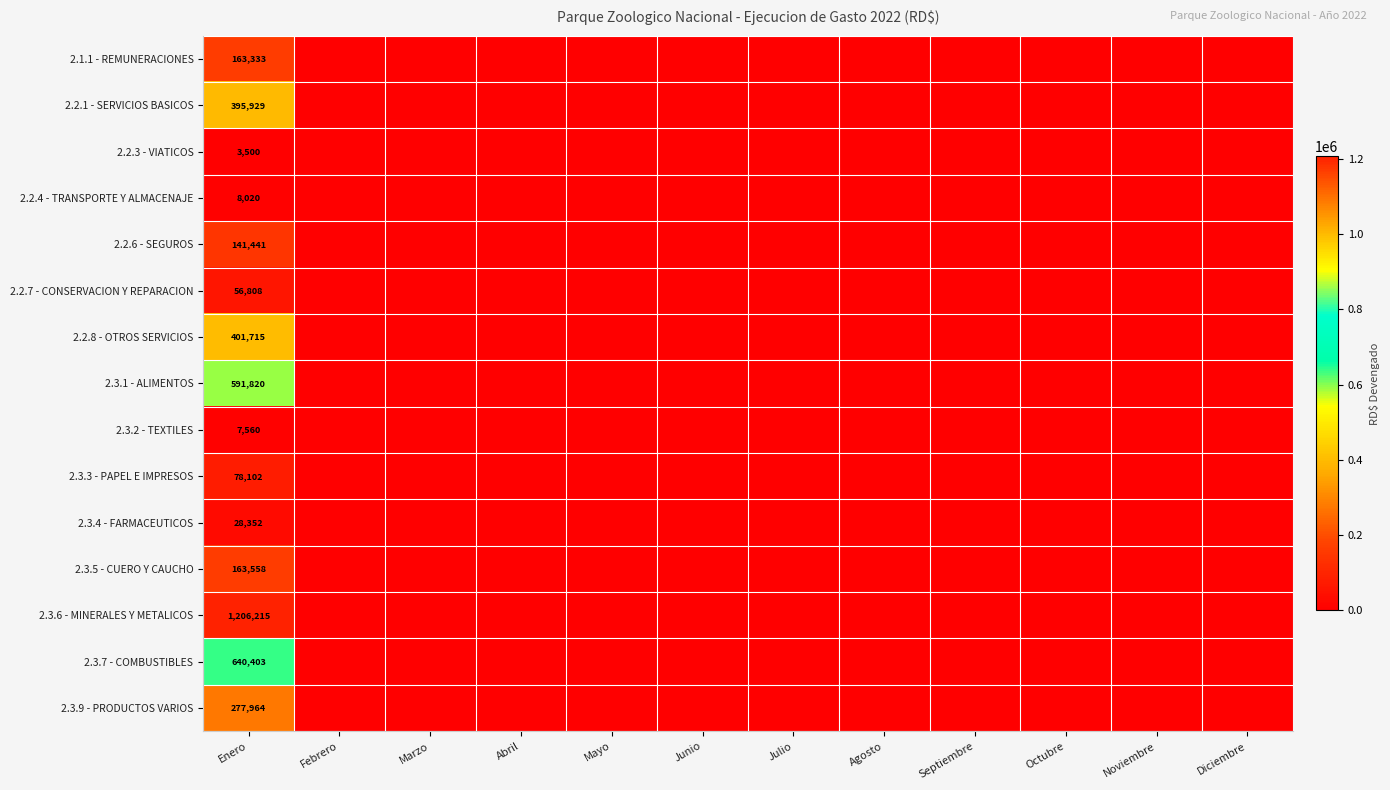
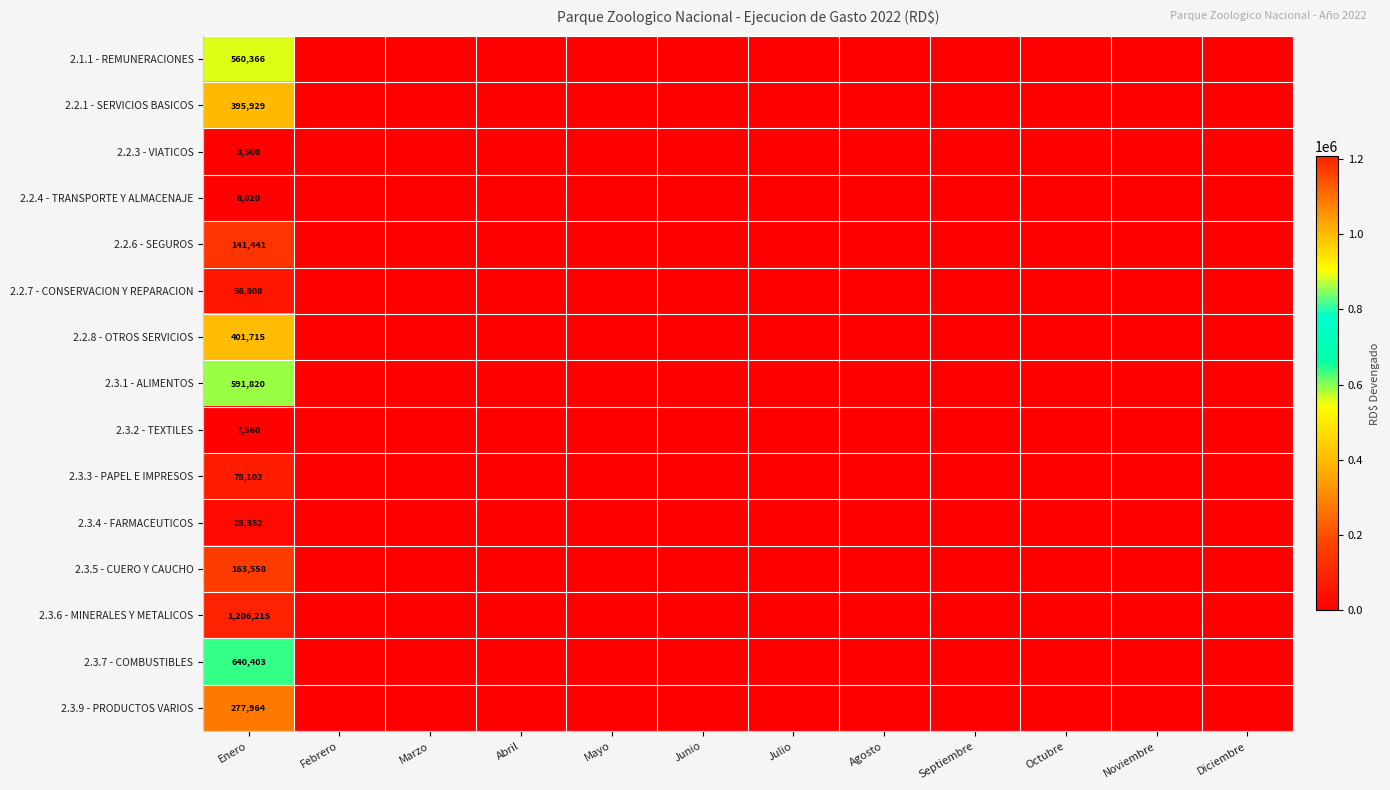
  {
    "2.1.1 - REMUNERACIONES": {
-     "Enero": "163,333"
+     "Enero": "560,366"
    },
    "2.2.1 - SERVICIOS BASICOS": {
      "Enero": "395,929"
    },
    "2.2.3 - VIATICOS": {
      "Enero": "3,500"
    },
    "2.2.4 - TRANSPORTE Y ALMACENAJE": {
      "Enero": "8,020"
    },
    "2.2.6 - SEGUROS": {
      "Enero": "141,441"
    },
    "2.2.7 - CONSERVACION Y REPARACION": {
      "Enero": "56,808"
    },
    "2.2.8 - OTROS SERVICIOS": {
      "Enero": "401,715"
    },
    "2.3.1 - ALIMENTOS": {
      "Enero": "591,820"
    },
    "2.3.2 - TEXTILES": {
      "Enero": "7,560"
    },
    "2.3.3 - PAPEL E IMPRESOS": {
      "Enero": "78,102"
    },
    "2.3.4 - FARMACEUTICOS": {
      "Enero": "28,352"
    },
    "2.3.5 - CUERO Y CAUCHO": {
      "Enero": "163,558"
    },
    "2.3.6 - MINERALES Y METALICOS": {
      "Enero": "1,206,215"
    },
    "2.3.7 - COMBUSTIBLES": {
      "Enero": "640,403"
    },
    "2.3.9 - PRODUCTOS VARIOS": {
      "Enero": "277,964"
    }
  }
